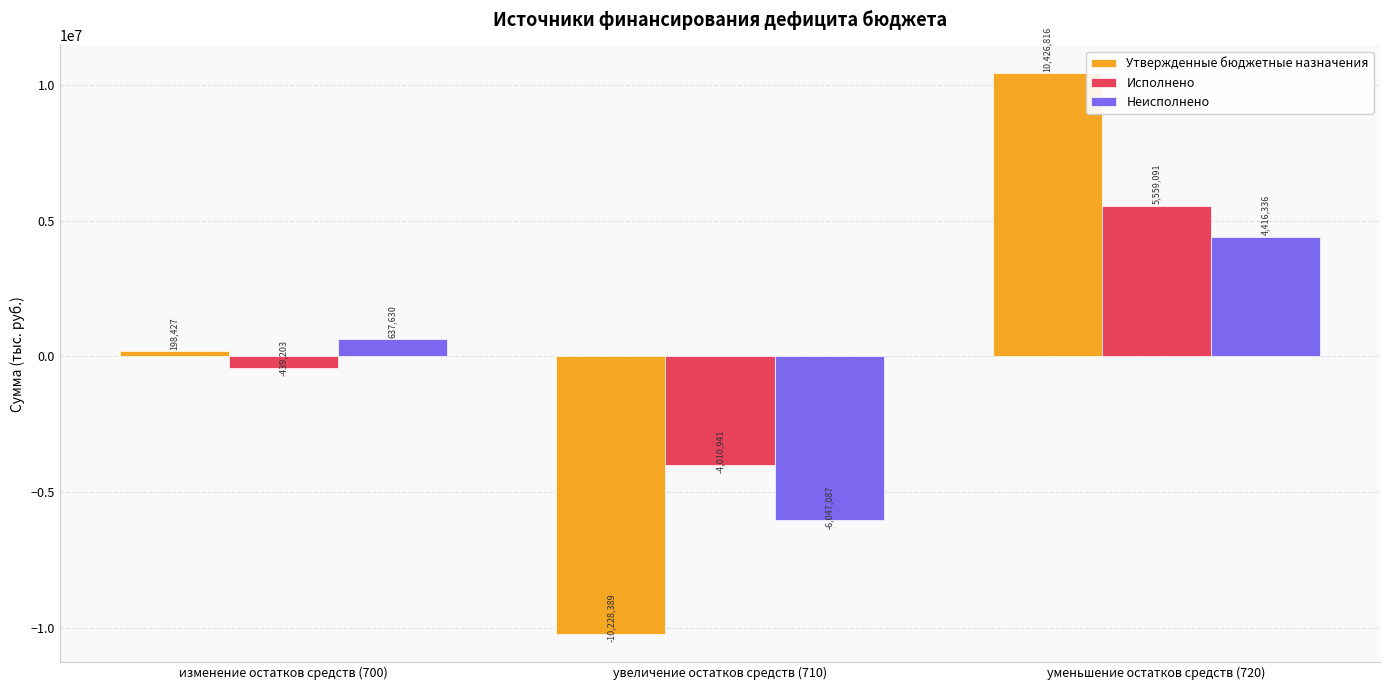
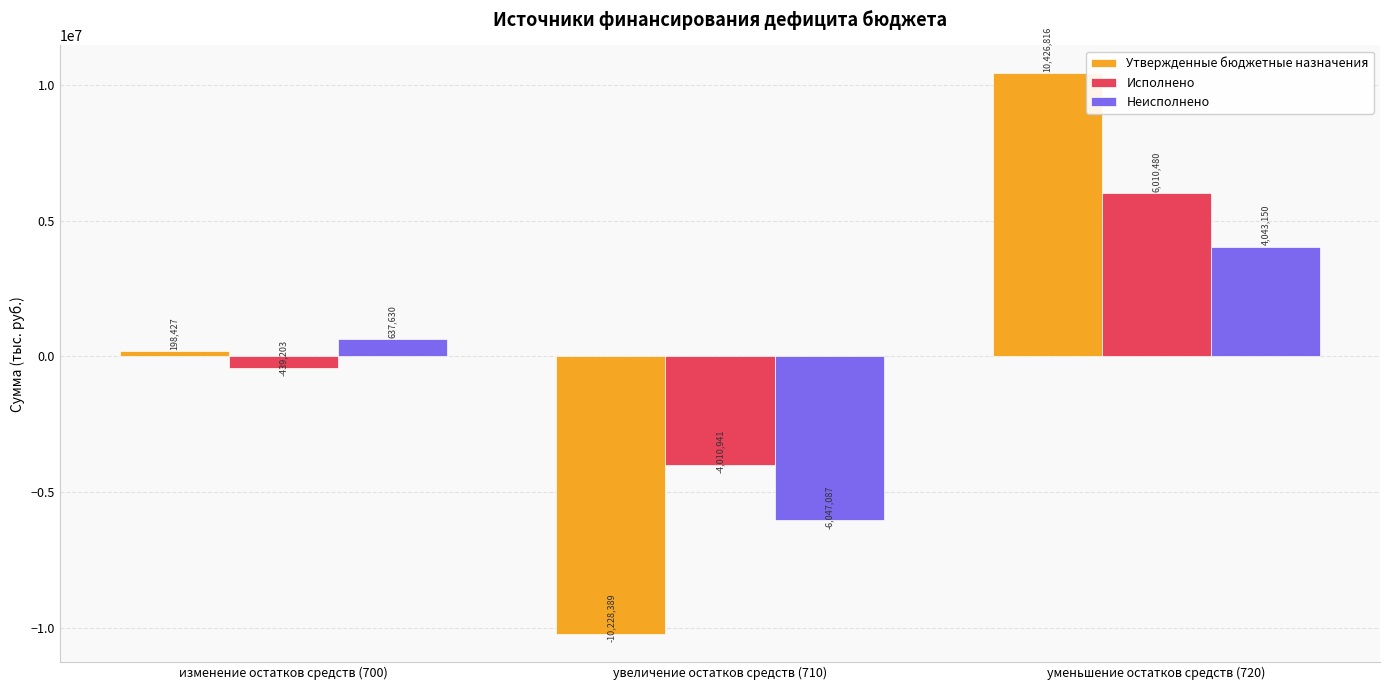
  {
    "Утвержденные бюджетные назначения": {
      "изменение остатков средств (700)": "198,427",
      "увеличение остатков средств (710)": "-10,228,389",
      "уменьшение остатков средств (720)": "10,426,816"
    },
    "Исполнено": {
      "изменение остатков средств (700)": "-439,203",
      "увеличение остатков средств (710)": "-4,010,941",
-     "уменьшение остатков средств (720)": "5,559,091"
+     "уменьшение остатков средств (720)": "6,010,480"
    },
    "Неисполнено": {
      "изменение остатков средств (700)": "637,630",
      "увеличение остатков средств (710)": "-6,047,087",
-     "уменьшение остатков средств (720)": "4,416,336"
+     "уменьшение остатков средств (720)": "4,043,150"
    }
  }
